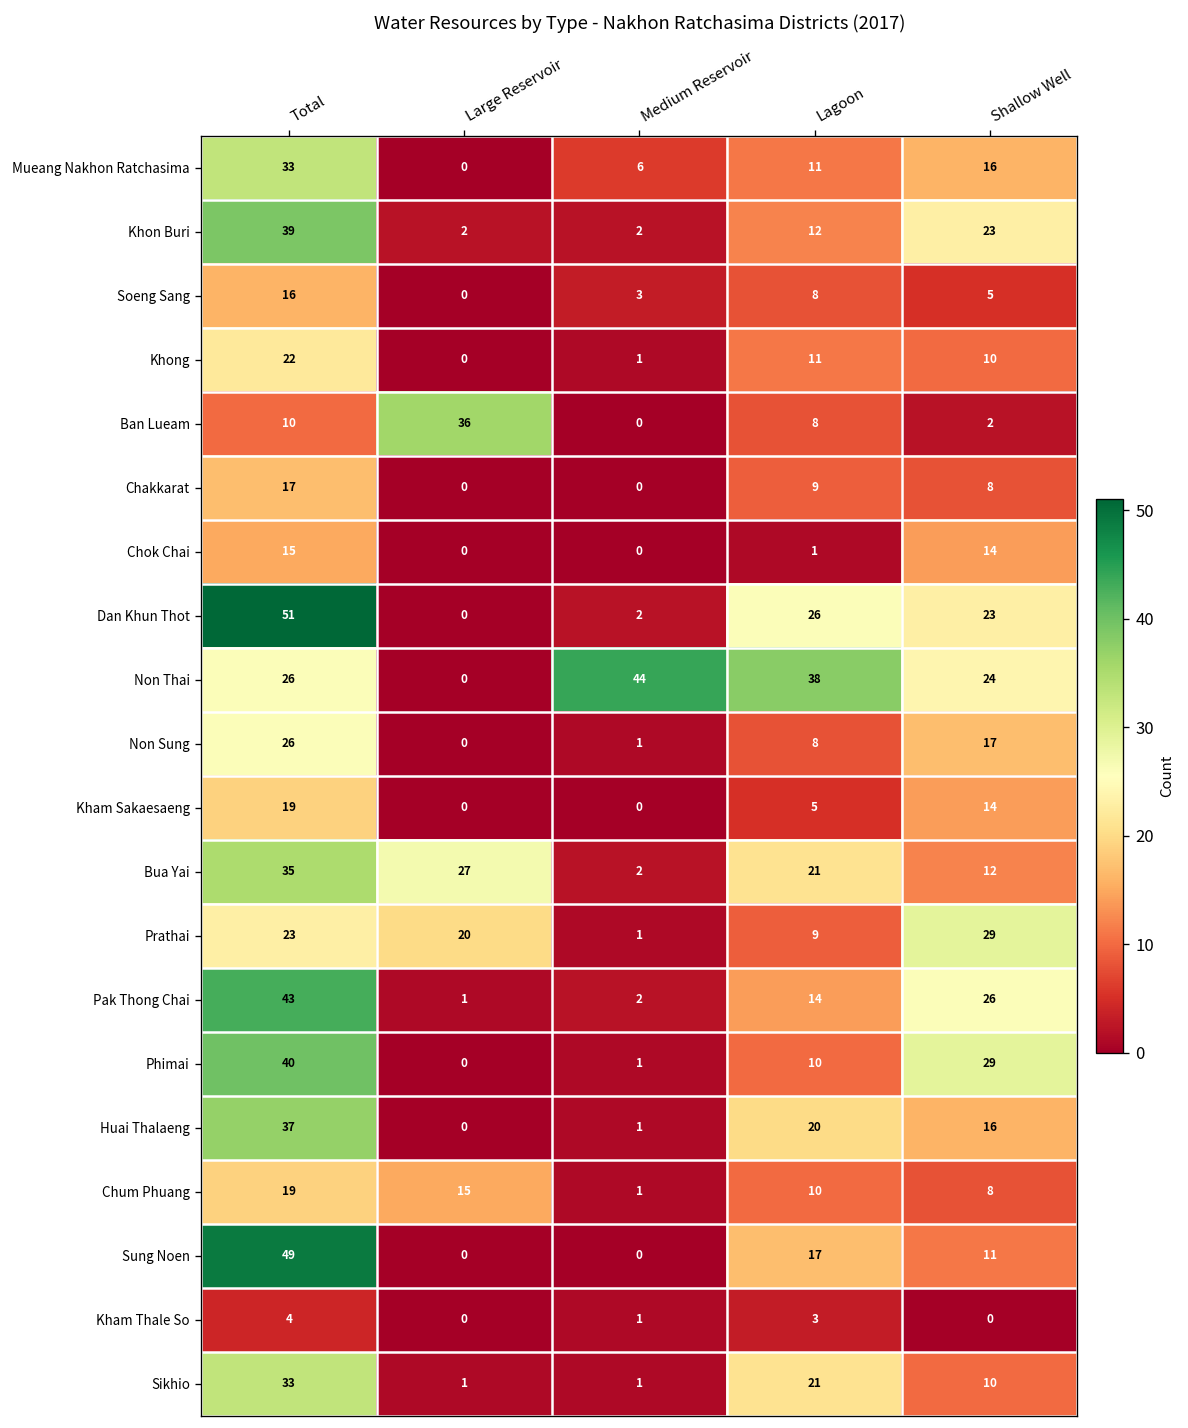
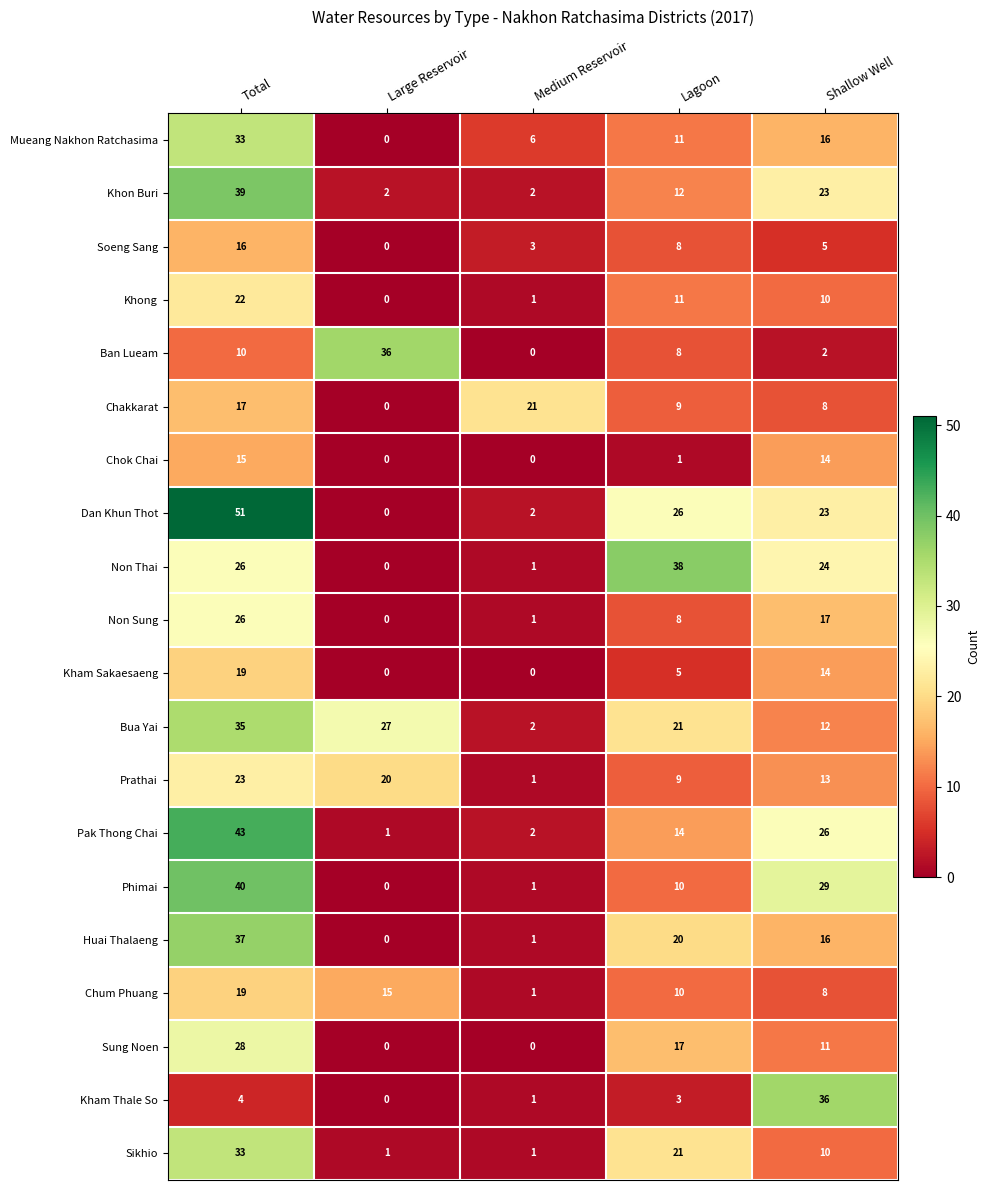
  {
    "Mueang Nakhon Ratchasima": {
      "Total": 33,
      "Large Reservoir": 0,
      "Medium Reservoir": 6,
      "Lagoon": 11,
      "Shallow Well": 16
    },
    "Khon Buri": {
      "Total": 39,
      "Large Reservoir": 2,
      "Medium Reservoir": 2,
      "Lagoon": 12,
      "Shallow Well": 23
    },
    "Soeng Sang": {
      "Total": 16,
      "Large Reservoir": 0,
      "Medium Reservoir": 3,
      "Lagoon": 8,
      "Shallow Well": 5
    },
    "Khong": {
      "Total": 22,
      "Large Reservoir": 0,
      "Medium Reservoir": 1,
      "Lagoon": 11,
      "Shallow Well": 10
    },
    "Ban Lueam": {
      "Total": 10,
      "Large Reservoir": 36,
      "Medium Reservoir": 0,
      "Lagoon": 8,
      "Shallow Well": 2
    },
    "Chakkarat": {
      "Total": 17,
      "Large Reservoir": 0,
-     "Medium Reservoir": 0,
+     "Medium Reservoir": 21,
      "Lagoon": 9,
      "Shallow Well": 8
    },
    "Chok Chai": {
      "Total": 15,
      "Large Reservoir": 0,
      "Medium Reservoir": 0,
      "Lagoon": 1,
      "Shallow Well": 14
    },
    "Dan Khun Thot": {
      "Total": 51,
      "Large Reservoir": 0,
      "Medium Reservoir": 2,
      "Lagoon": 26,
      "Shallow Well": 23
    },
    "Non Thai": {
      "Total": 26,
      "Large Reservoir": 0,
-     "Medium Reservoir": 44,
+     "Medium Reservoir": 1,
      "Lagoon": 38,
      "Shallow Well": 24
    },
    "Non Sung": {
      "Total": 26,
      "Large Reservoir": 0,
      "Medium Reservoir": 1,
      "Lagoon": 8,
      "Shallow Well": 17
    },
    "Kham Sakaesaeng": {
      "Total": 19,
      "Large Reservoir": 0,
      "Medium Reservoir": 0,
      "Lagoon": 5,
      "Shallow Well": 14
    },
    "Bua Yai": {
      "Total": 35,
      "Large Reservoir": 27,
      "Medium Reservoir": 2,
      "Lagoon": 21,
      "Shallow Well": 12
    },
    "Prathai": {
      "Total": 23,
      "Large Reservoir": 20,
      "Medium Reservoir": 1,
      "Lagoon": 9,
-     "Shallow Well": 29
+     "Shallow Well": 13
    },
    "Pak Thong Chai": {
      "Total": 43,
      "Large Reservoir": 1,
      "Medium Reservoir": 2,
      "Lagoon": 14,
      "Shallow Well": 26
    },
    "Phimai": {
      "Total": 40,
      "Large Reservoir": 0,
      "Medium Reservoir": 1,
      "Lagoon": 10,
      "Shallow Well": 29
    },
    "Huai Thalaeng": {
      "Total": 37,
      "Large Reservoir": 0,
      "Medium Reservoir": 1,
      "Lagoon": 20,
      "Shallow Well": 16
    },
    "Chum Phuang": {
      "Total": 19,
      "Large Reservoir": 15,
      "Medium Reservoir": 1,
      "Lagoon": 10,
      "Shallow Well": 8
    },
    "Sung Noen": {
-     "Total": 49,
+     "Total": 28,
      "Large Reservoir": 0,
      "Medium Reservoir": 0,
      "Lagoon": 17,
      "Shallow Well": 11
    },
    "Kham Thale So": {
      "Total": 4,
      "Large Reservoir": 0,
      "Medium Reservoir": 1,
      "Lagoon": 3,
-     "Shallow Well": 0
+     "Shallow Well": 36
    },
    "Sikhio": {
      "Total": 33,
      "Large Reservoir": 1,
      "Medium Reservoir": 1,
      "Lagoon": 21,
      "Shallow Well": 10
    }
  }
